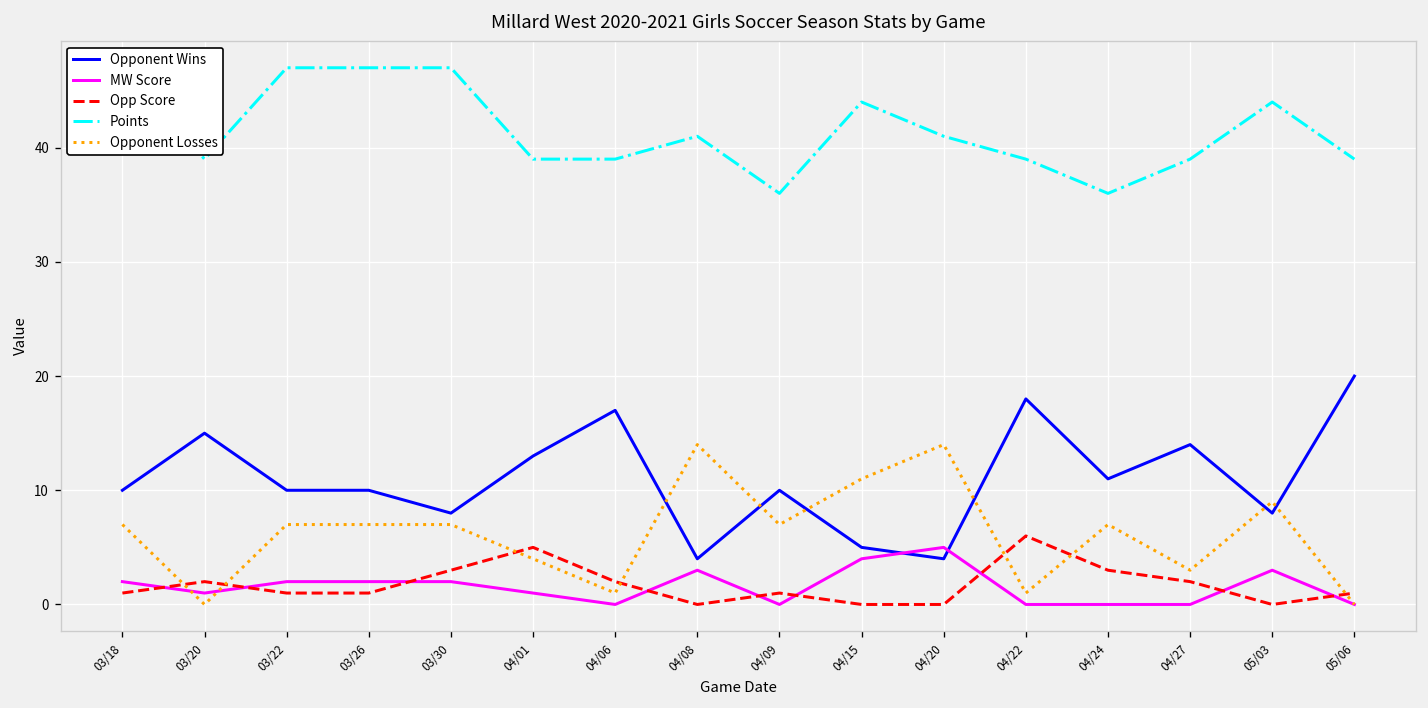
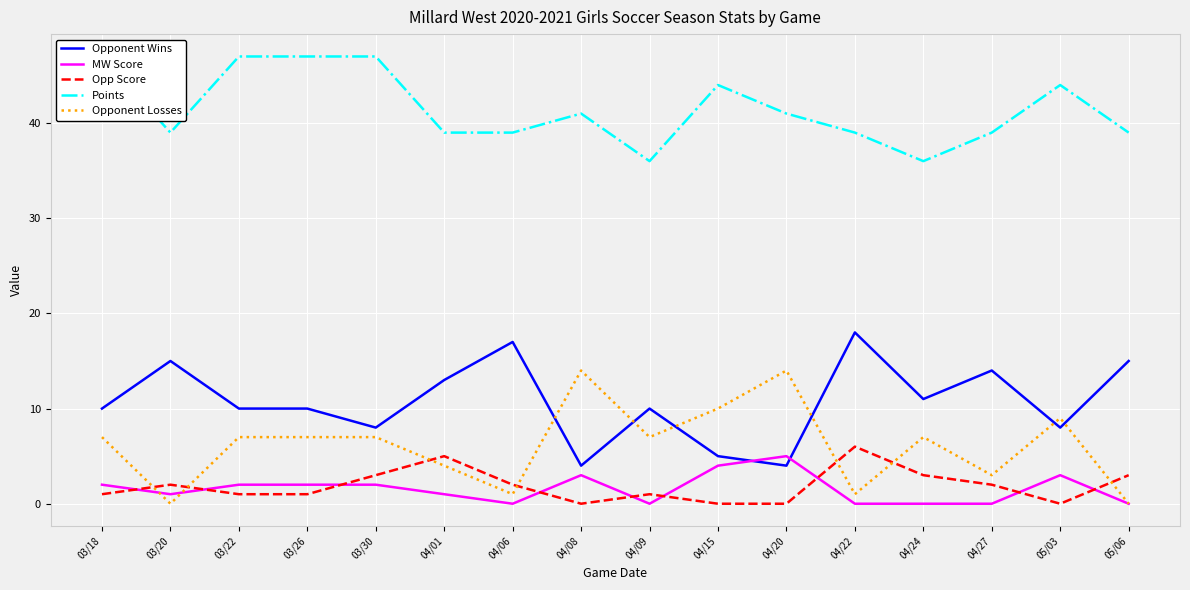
  {
    "Opponent Wins": {
      "03/18": 10,
      "03/20": 15,
      "03/22": 10,
      "03/26": 10,
      "03/30": 8,
      "04/01": 13,
      "04/06": 17,
      "04/08": 4,
      "04/09": 10,
      "04/15": 5,
      "04/20": 4,
      "04/22": 18,
      "04/24": 11,
      "04/27": 14,
      "05/03": 8,
-     "05/06": 20
+     "05/06": 15
    },
    "MW Score": {
      "03/18": 2,
      "03/20": 1,
      "03/22": 2,
      "03/26": 2,
      "03/30": 2,
      "04/01": 1,
      "04/06": 0,
      "04/08": 3,
      "04/09": 0,
      "04/15": 4,
      "04/20": 5,
      "04/22": 0,
      "04/24": 0,
      "04/27": 0,
      "05/03": 3
    },
    "Opp Score": {
      "03/18": 1,
      "03/20": 2,
      "03/22": 1,
      "03/26": 1,
      "03/30": 3,
      "04/01": 5,
      "04/06": 2,
      "04/08": 0,
      "04/09": 1,
      "04/15": 0,
      "04/20": 0,
      "04/22": 6,
      "04/24": 3,
      "04/27": 2,
      "05/03": 0,
-     "05/06": 1
+     "05/06": 3
    },
    "Points": {
      "03/20": 39,
      "03/22": 47,
      "03/26": 47,
      "03/30": 47,
      "04/01": 39,
      "04/06": 39,
      "04/08": 41,
      "04/09": 36,
      "04/15": 44,
      "04/20": 41,
      "04/22": 39,
      "04/24": 36,
      "04/27": 39,
      "05/03": 44,
      "05/06": 39
    },
    "Opponent Losses": {
      "03/18": 7,
      "03/20": 0,
      "03/22": 7,
      "03/26": 7,
      "03/30": 7,
      "04/01": 4,
      "04/06": 1,
      "04/08": 14,
      "04/09": 7,
-     "04/15": 11,
+     "04/15": 10,
      "04/20": 14,
      "04/22": 1,
      "04/24": 7,
      "04/27": 3,
      "05/03": 9
    }
  }
